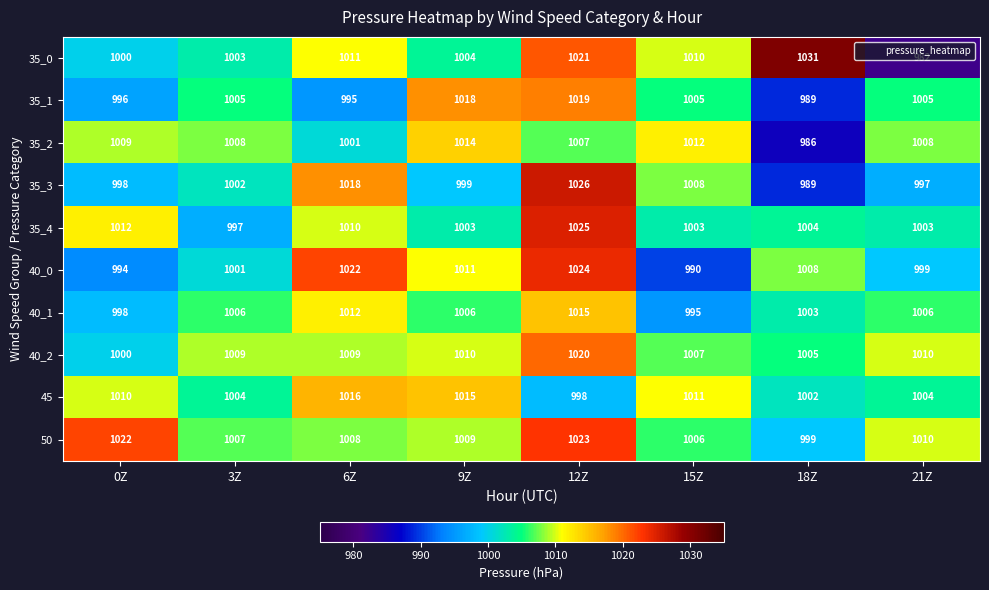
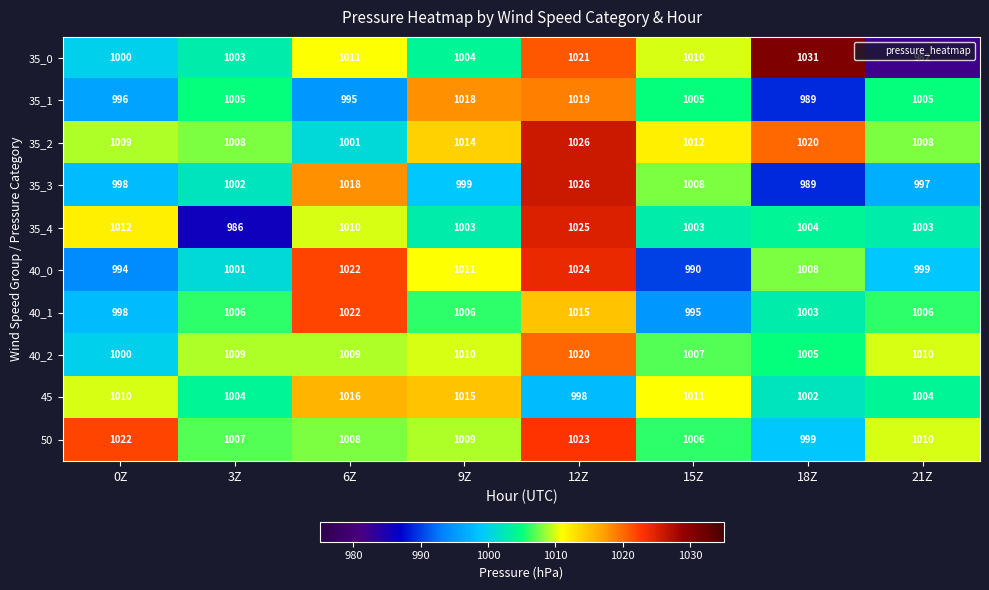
  {
    "35_0": {
      "0Z": 1000,
      "3Z": 1003,
      "6Z": 1011,
      "9Z": 1004,
      "12Z": 1021,
      "15Z": 1010,
      "18Z": 1031
    },
    "35_1": {
      "0Z": 996,
      "3Z": 1005,
      "6Z": 995,
      "9Z": 1018,
      "12Z": 1019,
      "15Z": 1005,
      "18Z": 989,
      "21Z": 1005
    },
    "35_2": {
      "0Z": 1009,
      "3Z": 1008,
      "6Z": 1001,
      "9Z": 1014,
-     "12Z": 1007,
+     "12Z": 1026,
      "15Z": 1012,
-     "18Z": 986,
+     "18Z": 1020,
      "21Z": 1008
    },
    "35_3": {
      "0Z": 998,
      "3Z": 1002,
      "6Z": 1018,
      "9Z": 999,
      "12Z": 1026,
      "15Z": 1008,
      "18Z": 989,
      "21Z": 997
    },
    "35_4": {
      "0Z": 1012,
-     "3Z": 997,
+     "3Z": 986,
      "6Z": 1010,
      "9Z": 1003,
      "12Z": 1025,
      "15Z": 1003,
      "18Z": 1004,
      "21Z": 1003
    },
    "40_0": {
      "0Z": 994,
      "3Z": 1001,
      "6Z": 1022,
      "9Z": 1011,
      "12Z": 1024,
      "15Z": 990,
      "18Z": 1008,
      "21Z": 999
    },
    "40_1": {
      "0Z": 998,
      "3Z": 1006,
-     "6Z": 1012,
+     "6Z": 1022,
      "9Z": 1006,
      "12Z": 1015,
      "15Z": 995,
      "18Z": 1003,
      "21Z": 1006
    },
    "40_2": {
      "0Z": 1000,
      "3Z": 1009,
      "6Z": 1009,
      "9Z": 1010,
      "12Z": 1020,
      "15Z": 1007,
      "18Z": 1005,
      "21Z": 1010
    },
    "45": {
      "0Z": 1010,
      "3Z": 1004,
      "6Z": 1016,
      "9Z": 1015,
      "12Z": 998,
      "15Z": 1011,
      "18Z": 1002,
      "21Z": 1004
    },
    "50": {
      "0Z": 1022,
      "3Z": 1007,
      "6Z": 1008,
      "9Z": 1009,
      "12Z": 1023,
      "15Z": 1006,
      "18Z": 999,
      "21Z": 1010
    }
  }
